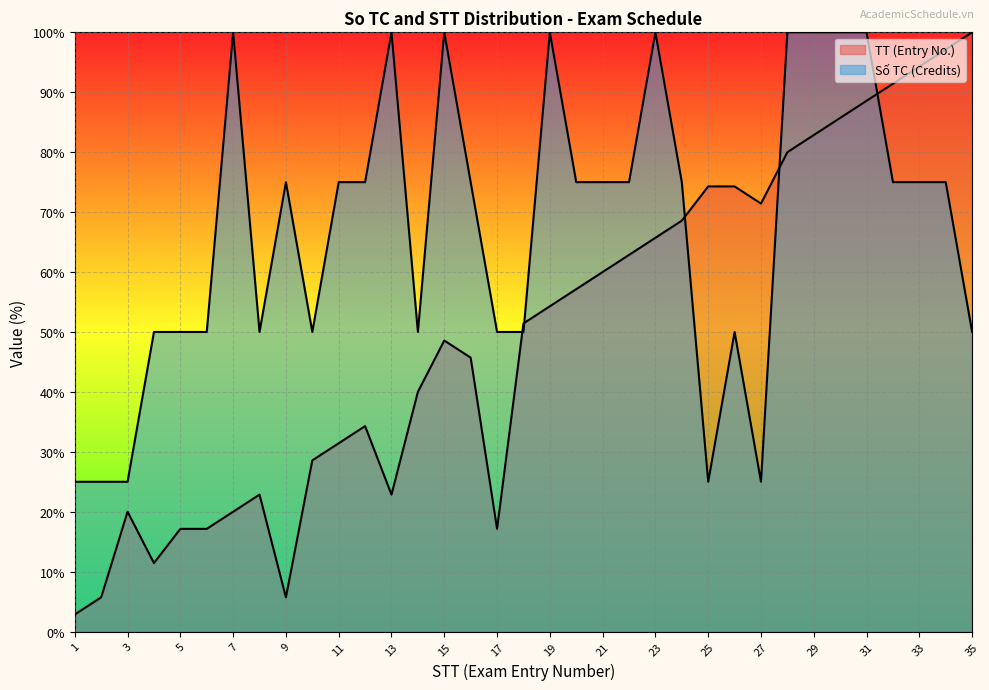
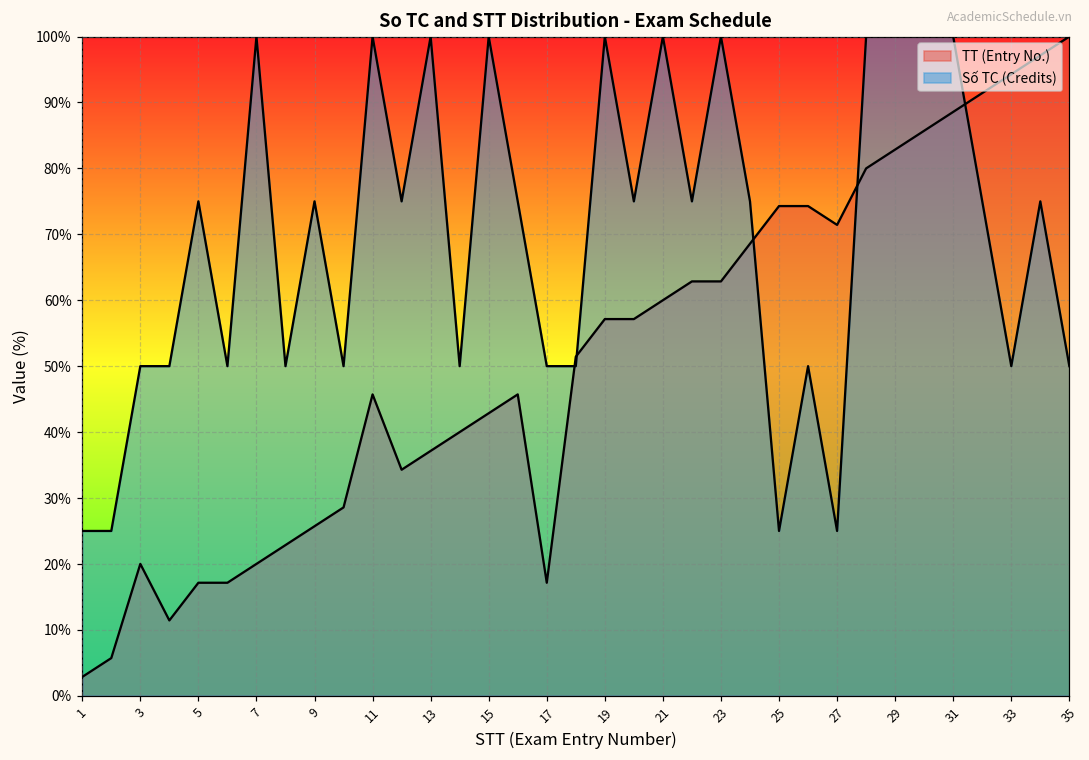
  {
    "TT (Entry No.)": {
      "1": "3%",
      "3": "20%",
      "5": "17%",
      "7": "20%",
-     "9": "6%",
-     "11": "31%",
-     "13": "23%",
-     "15": "49%",
+     "9": "26%",
+     "11": "46%",
+     "13": "37%",
+     "15": "43%",
      "17": "17%",
-     "19": "54%",
+     "19": "57%",
      "21": "60%",
-     "23": "66%",
+     "23": "63%",
      "25": "74%",
      "27": "71%",
      "29": "83%",
      "31": "89%",
      "35": "100%"
    },
    "Số TC (Credits)": {
      "1": "25%",
-     "3": "25%",
-     "5": "50%",
+     "3": "50%",
+     "5": "75%",
      "7": "100%",
      "9": "75%",
-     "11": "75%",
+     "11": "100%",
      "13": "100%",
      "15": "100%",
      "17": "50%",
      "19": "100%",
-     "21": "75%",
+     "21": "100%",
      "23": "100%",
      "25": "25%",
      "27": "25%",
      "29": "100%",
      "31": "100%",
-     "33": "75%",
+     "33": "50%",
      "35": "50%"
    }
  }
